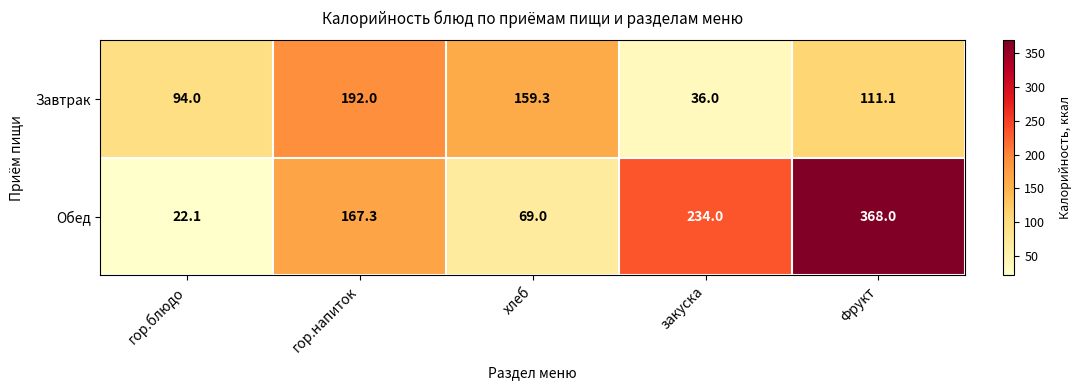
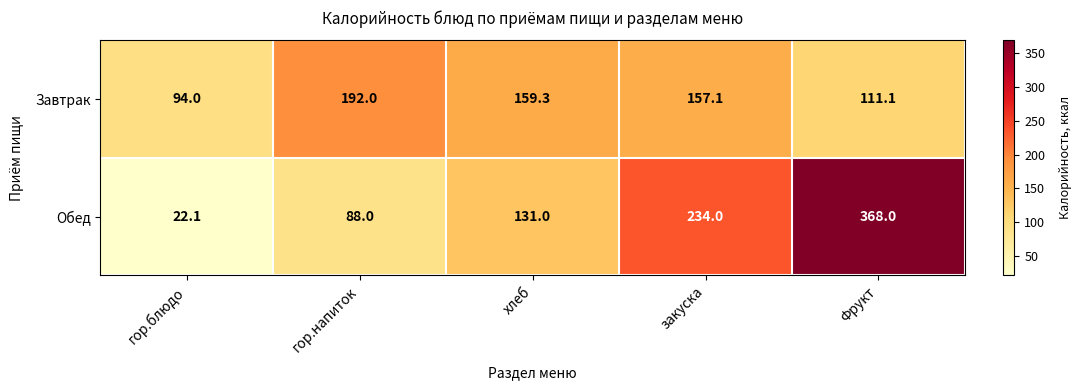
  {
    "Завтрак": {
      "гор.блюдо": 94.0,
      "гор.напиток": 192.0,
      "хлеб": 159.3,
-     "закуска": 36.0,
+     "закуска": 157.1,
      "Фрукт": 111.1
    },
    "Обед": {
      "гор.блюдо": 22.1,
-     "гор.напиток": 167.3,
-     "хлеб": 69.0,
+     "гор.напиток": 88.0,
+     "хлеб": 131.0,
      "закуска": 234.0,
      "Фрукт": 368.0
    }
  }
